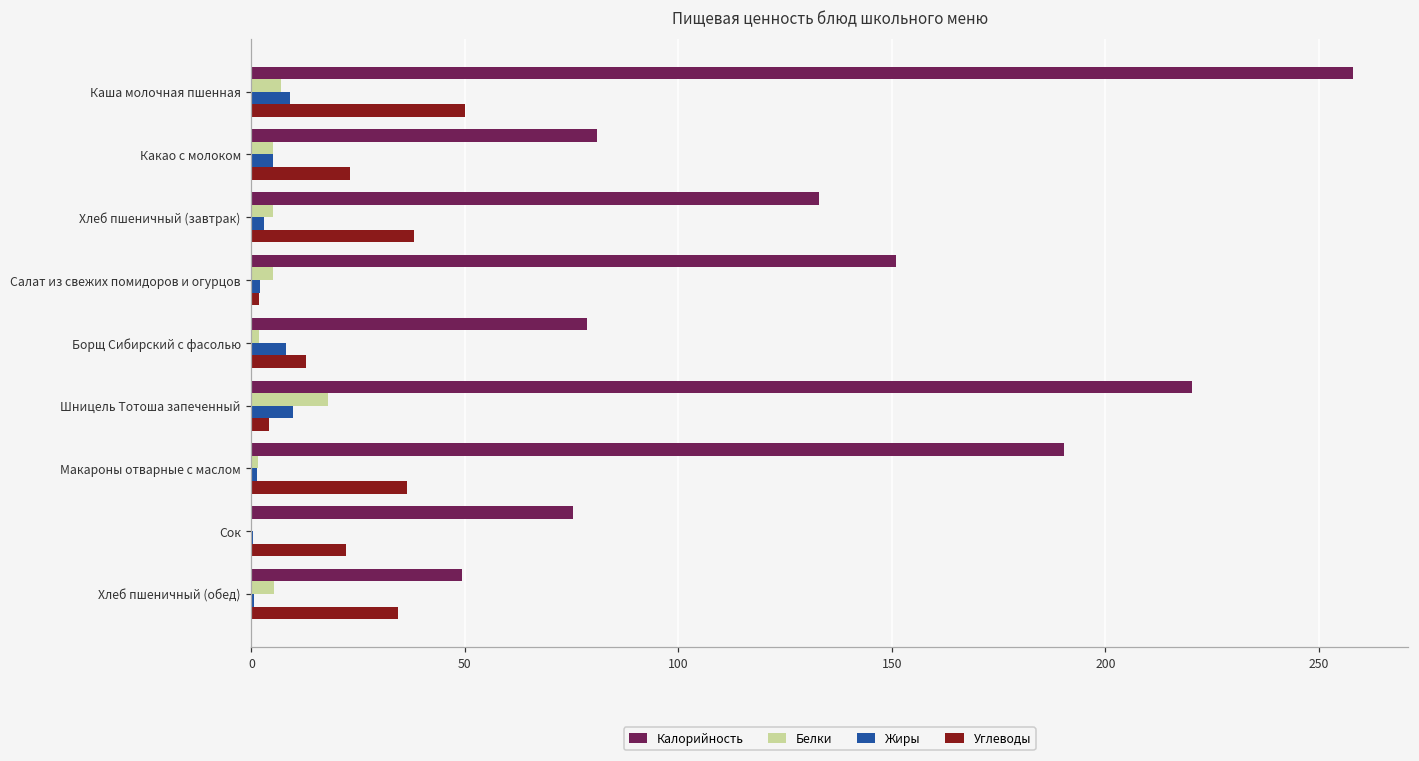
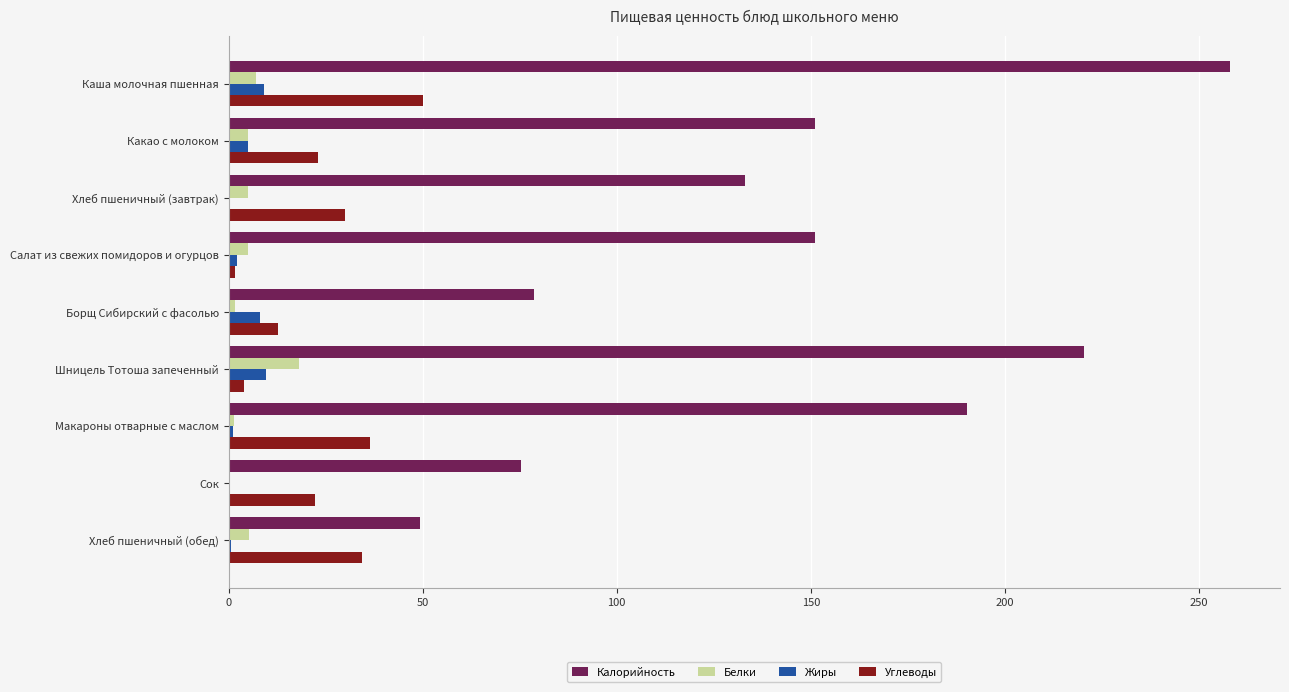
  {
    "Калорийность": {
      "Каша молочная пшенная": 258,
-     "Какао с молоком": 81,
+     "Какао с молоком": 151,
      "Хлеб пшеничный (завтрак)": 133,
      "Салат из свежих помидоров и огурцов": 151,
      "Борщ Сибирский с фасолью": 79,
      "Шницель Тотоша запеченный": 220,
      "Макароны отварные с маслом": 190,
      "Сок": 75,
      "Хлеб пшеничный (обед)": 49
    },
    "Белки": {
      "Каша молочная пшенная": 7,
      "Какао с молоком": 5,
      "Хлеб пшеничный (завтрак)": 5,
      "Салат из свежих помидоров и огурцов": 5,
      "Борщ Сибирский с фасолью": 2,
      "Шницель Тотоша запеченный": 18,
      "Макароны отварные с маслом": 2,
      "Хлеб пшеничный (обед)": 5
    },
    "Жиры": {
      "Каша молочная пшенная": 9,
      "Какао с молоком": 5,
-     "Хлеб пшеничный (завтрак)": 3,
+     "Хлеб пшеничный (завтрак)": 0,
      "Салат из свежих помидоров и огурцов": 2,
      "Борщ Сибирский с фасолью": 8,
      "Шницель Тотоша запеченный": 10,
      "Макароны отварные с маслом": 1
    },
    "Углеводы": {
      "Каша молочная пшенная": 50,
      "Какао с молоком": 23,
-     "Хлеб пшеничный (завтрак)": 38,
+     "Хлеб пшеничный (завтрак)": 30,
      "Салат из свежих помидоров и огурцов": 2,
      "Борщ Сибирский с фасолью": 13,
      "Шницель Тотоша запеченный": 4,
      "Макароны отварные с маслом": 36,
      "Сок": 22,
      "Хлеб пшеничный (обед)": 34
    }
  }
